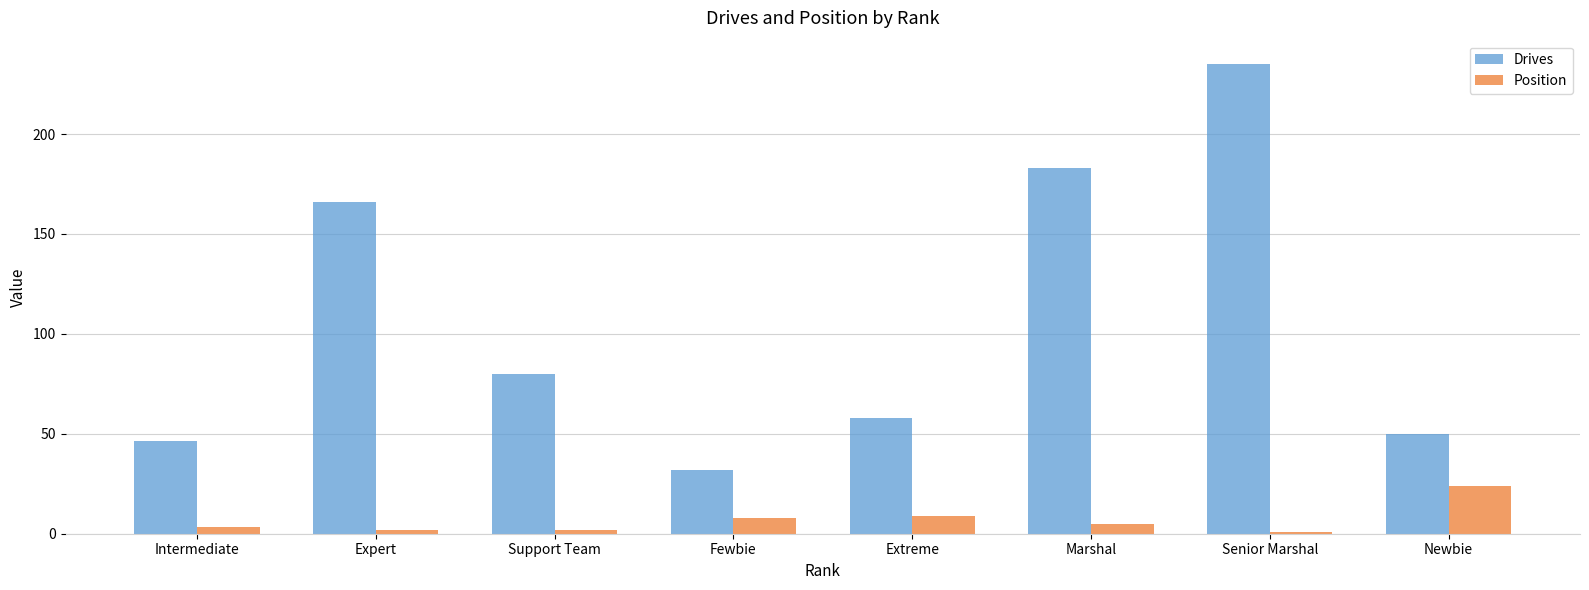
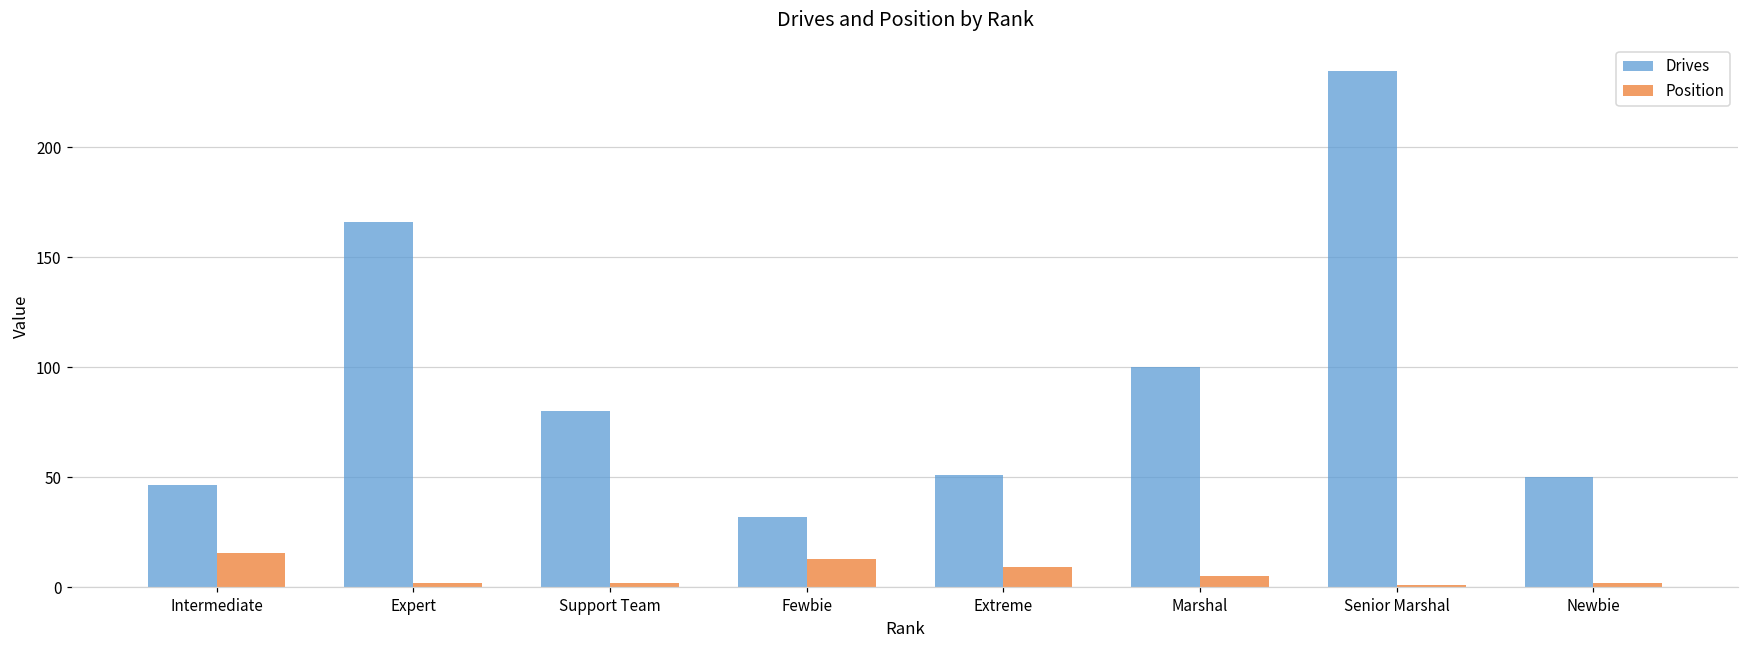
  {
    "Drives": {
      "Intermediate": 47,
      "Expert": 166,
      "Support Team": 80,
      "Fewbie": 32,
-     "Extreme": 58,
-     "Marshal": 183,
+     "Extreme": 51,
+     "Marshal": 100,
      "Senior Marshal": 235,
      "Newbie": 50
    },
    "Position": {
-     "Intermediate": 4,
+     "Intermediate": 16,
      "Expert": 2,
      "Support Team": 2,
-     "Fewbie": 8,
+     "Fewbie": 13,
      "Extreme": 9,
      "Marshal": 5,
-     "Newbie": 24
+     "Newbie": 2
    }
  }
